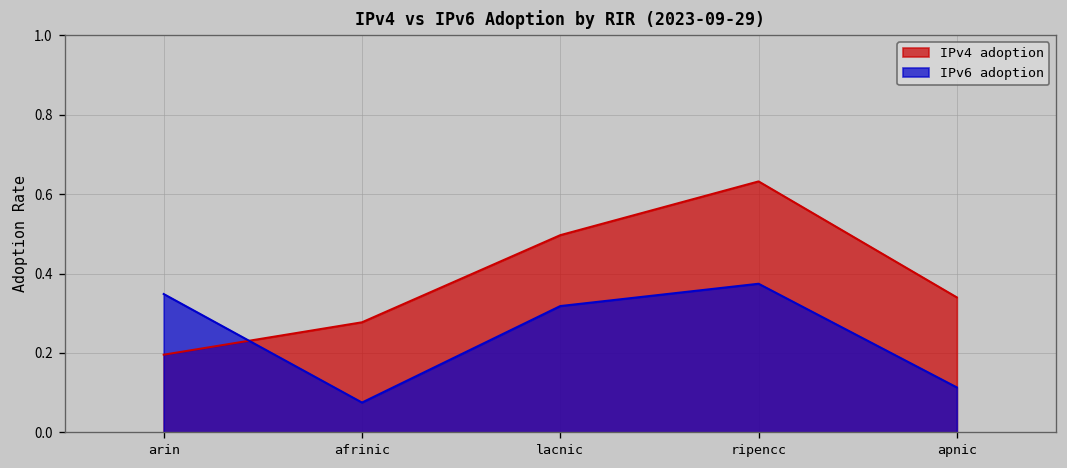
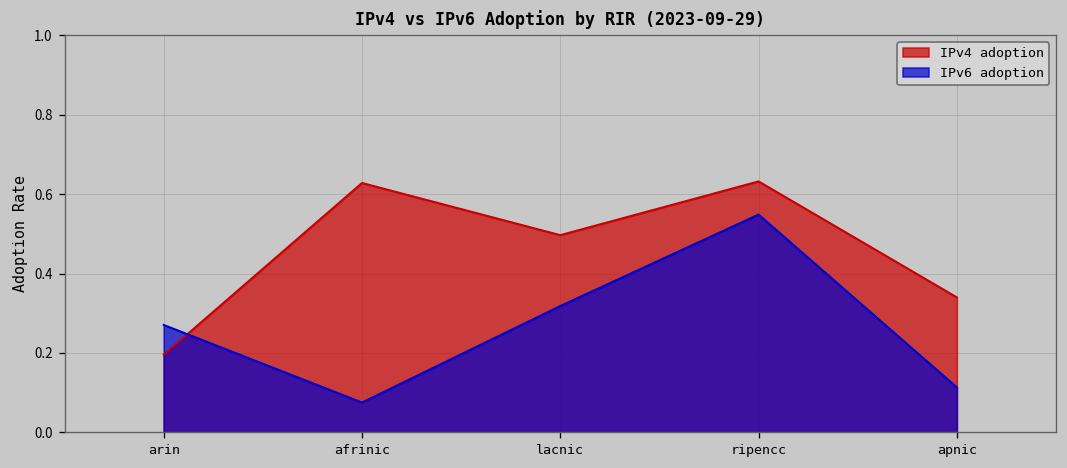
  {
    "IPv4 adoption": {
      "arin": 0.20,
-     "afrinic": 0.28,
+     "afrinic": 0.63,
      "lacnic": 0.50,
      "ripencc": 0.63,
      "apnic": 0.34
    },
    "IPv6 adoption": {
-     "arin": 0.35,
+     "arin": 0.27,
      "afrinic": 0.08,
      "lacnic": 0.32,
-     "ripencc": 0.37,
+     "ripencc": 0.55,
      "apnic": 0.11
    }
  }
